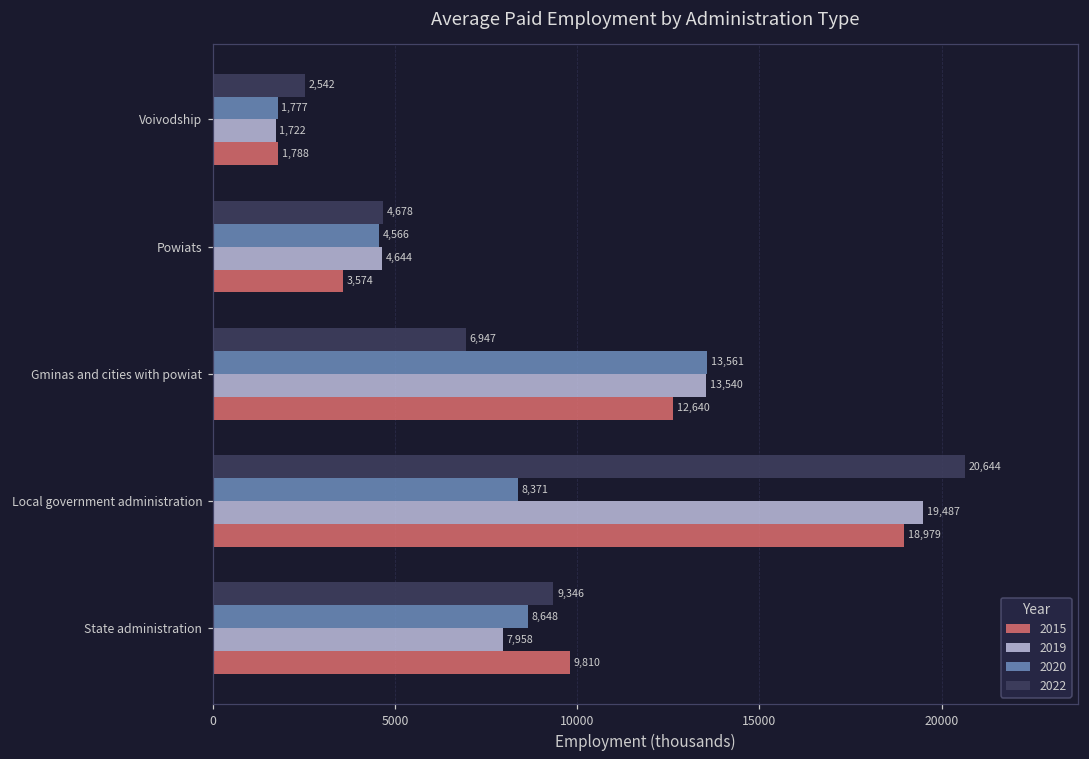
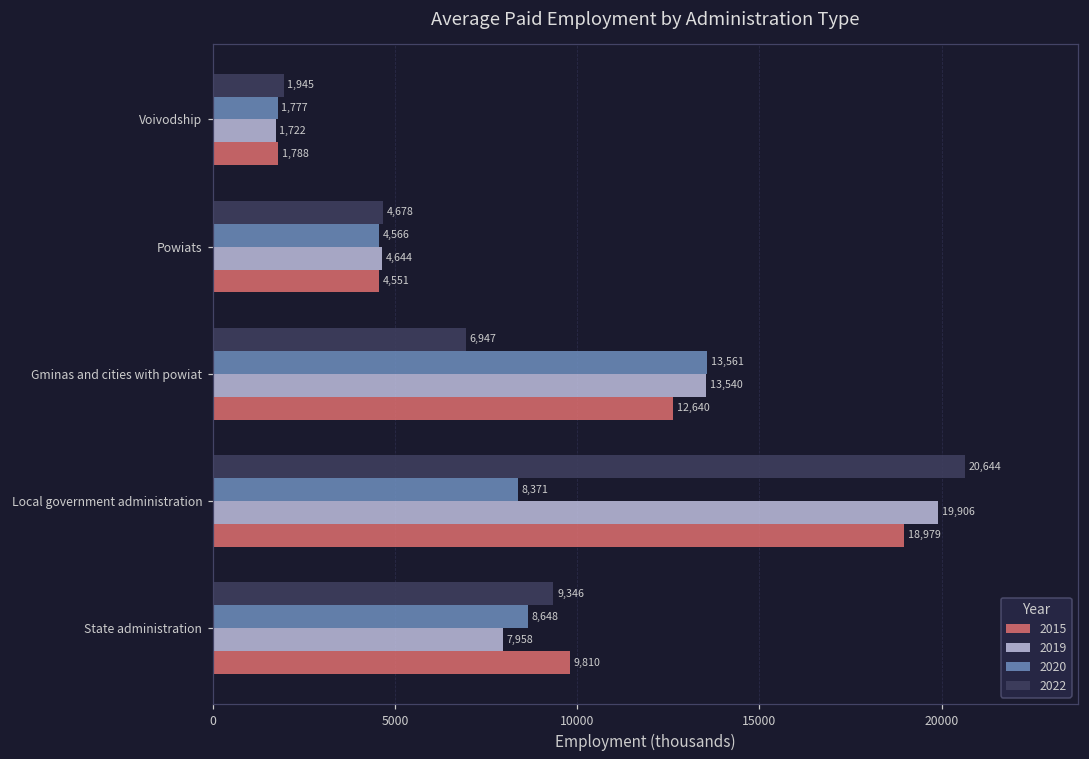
  {
    "2015": {
      "Voivodship": "1,788",
-     "Powiats": "3,574",
+     "Powiats": "4,551",
      "Gminas and cities with powiat": "12,640",
      "Local government administration": "18,979",
      "State administration": "9,810"
    },
    "2019": {
      "Voivodship": "1,722",
      "Powiats": "4,644",
      "Gminas and cities with powiat": "13,540",
-     "Local government administration": "19,487",
+     "Local government administration": "19,906",
      "State administration": "7,958"
    },
    "2020": {
      "Voivodship": "1,777",
      "Powiats": "4,566",
      "Gminas and cities with powiat": "13,561",
      "Local government administration": "8,371",
      "State administration": "8,648"
    },
    "2022": {
-     "Voivodship": "2,542",
+     "Voivodship": "1,945",
      "Powiats": "4,678",
      "Gminas and cities with powiat": "6,947",
      "Local government administration": "20,644",
      "State administration": "9,346"
    }
  }
